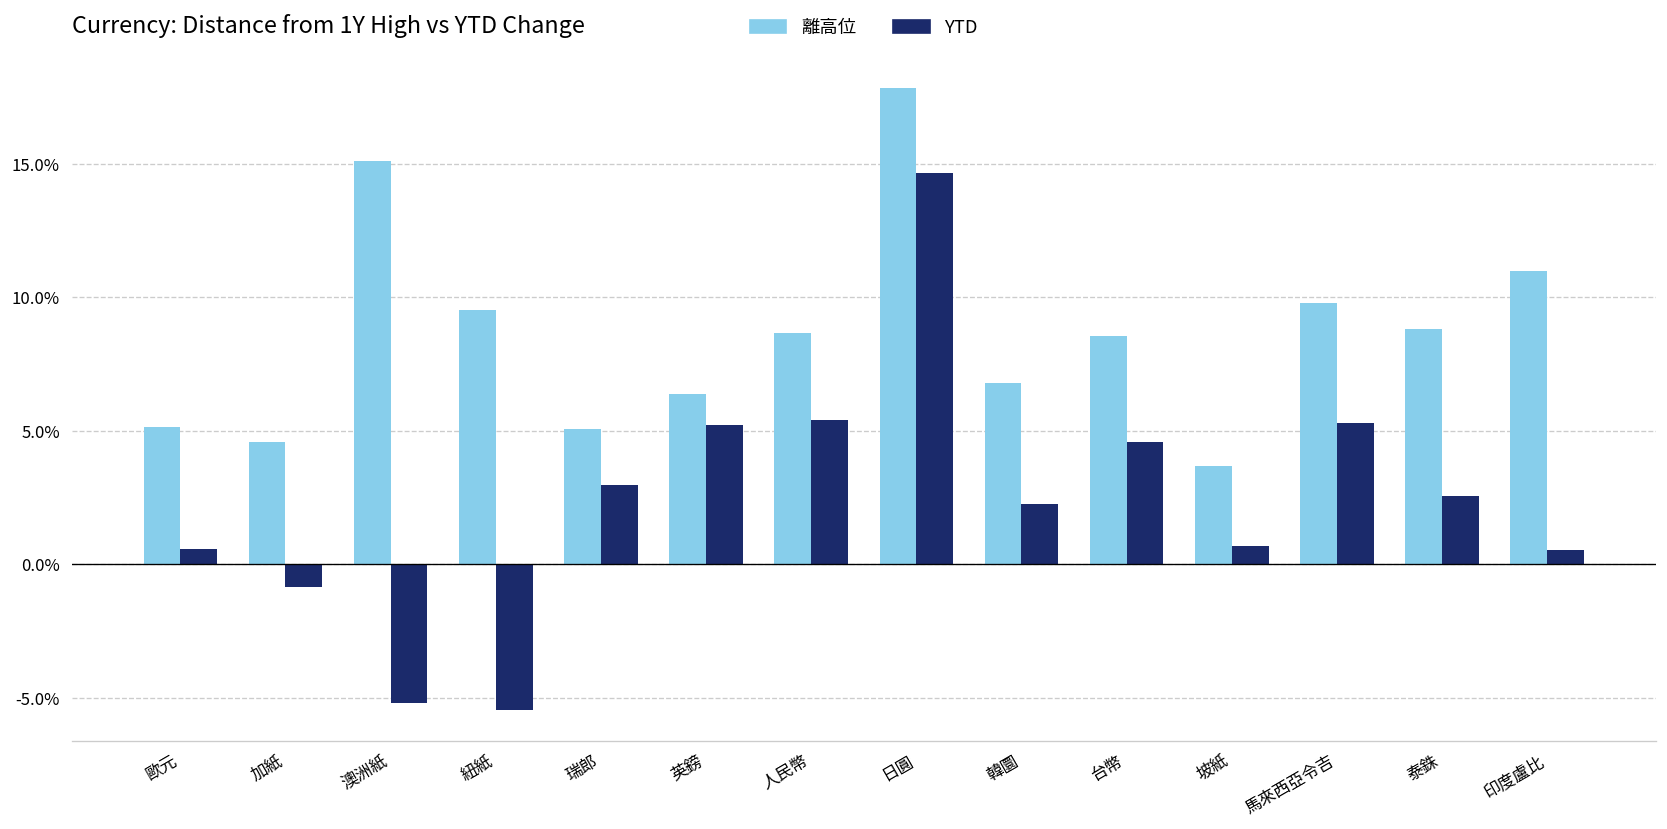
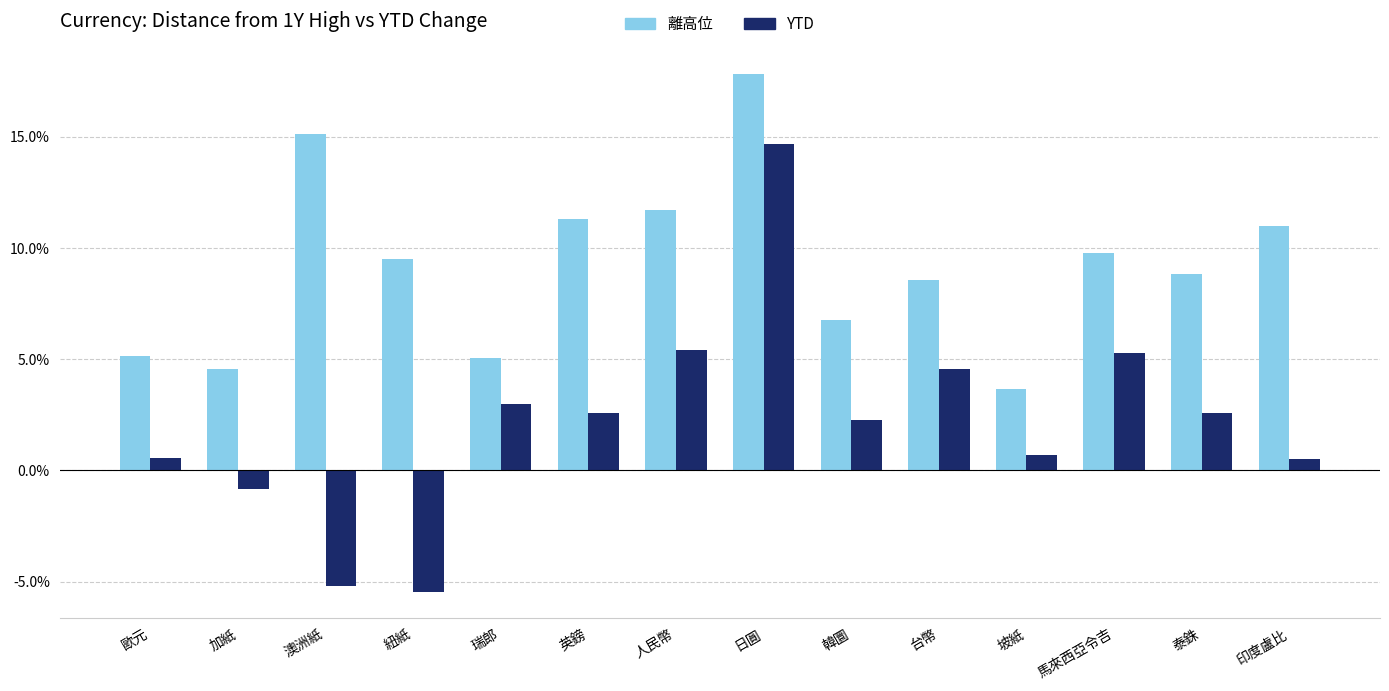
  {
    "離高位": {
      "歐元": "5.2%",
      "加紙": "4.6%",
      "澳洲紙": "15.1%",
      "紐紙": "9.5%",
      "瑞郎": "5.1%",
-     "英鎊": "6.4%",
-     "人民幣": "8.7%",
+     "英鎊": "11.3%",
+     "人民幣": "11.7%",
      "日圓": "17.8%",
      "韓圜": "6.8%",
      "台幣": "8.6%",
      "坡紙": "3.7%",
      "馬來西亞令吉": "9.8%",
      "泰銖": "8.8%",
      "印度盧比": "11.0%"
    },
    "YTD": {
      "歐元": "0.6%",
      "加紙": "-0.8%",
      "澳洲紙": "-5.2%",
      "紐紙": "-5.4%",
      "瑞郎": "3.0%",
-     "英鎊": "5.2%",
+     "英鎊": "2.6%",
      "人民幣": "5.4%",
      "日圓": "14.7%",
      "韓圜": "2.3%",
      "台幣": "4.6%",
      "坡紙": "0.7%",
      "馬來西亞令吉": "5.3%",
      "泰銖": "2.6%",
      "印度盧比": "0.5%"
    }
  }
